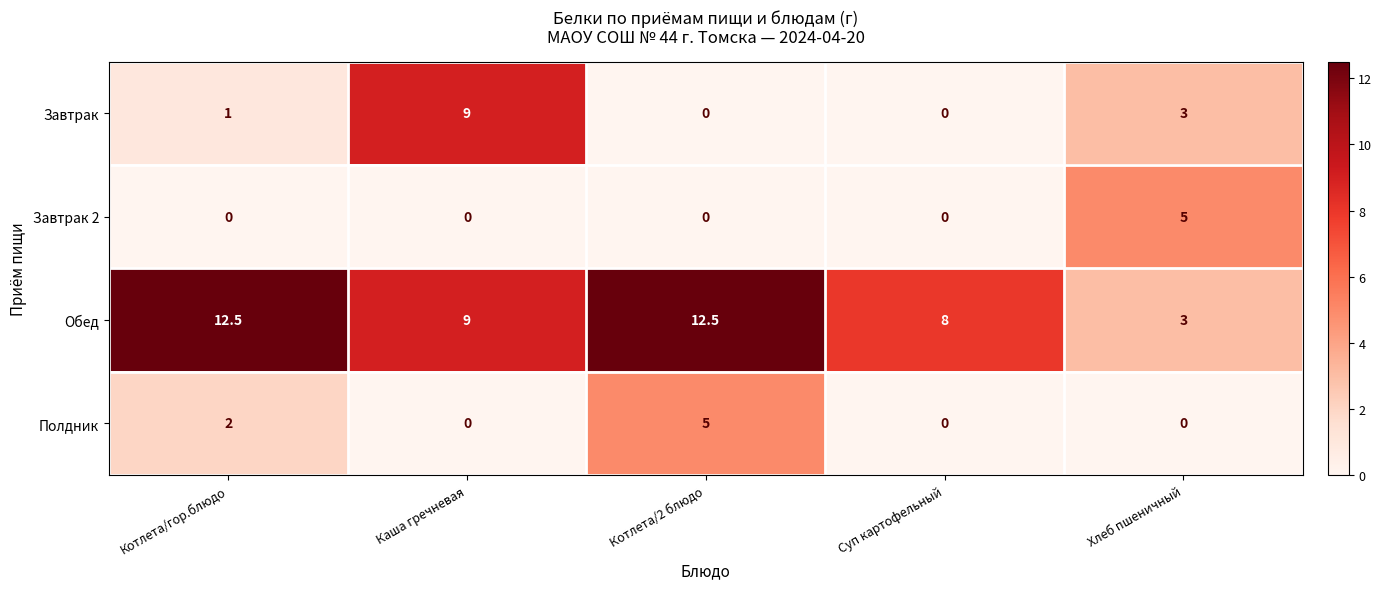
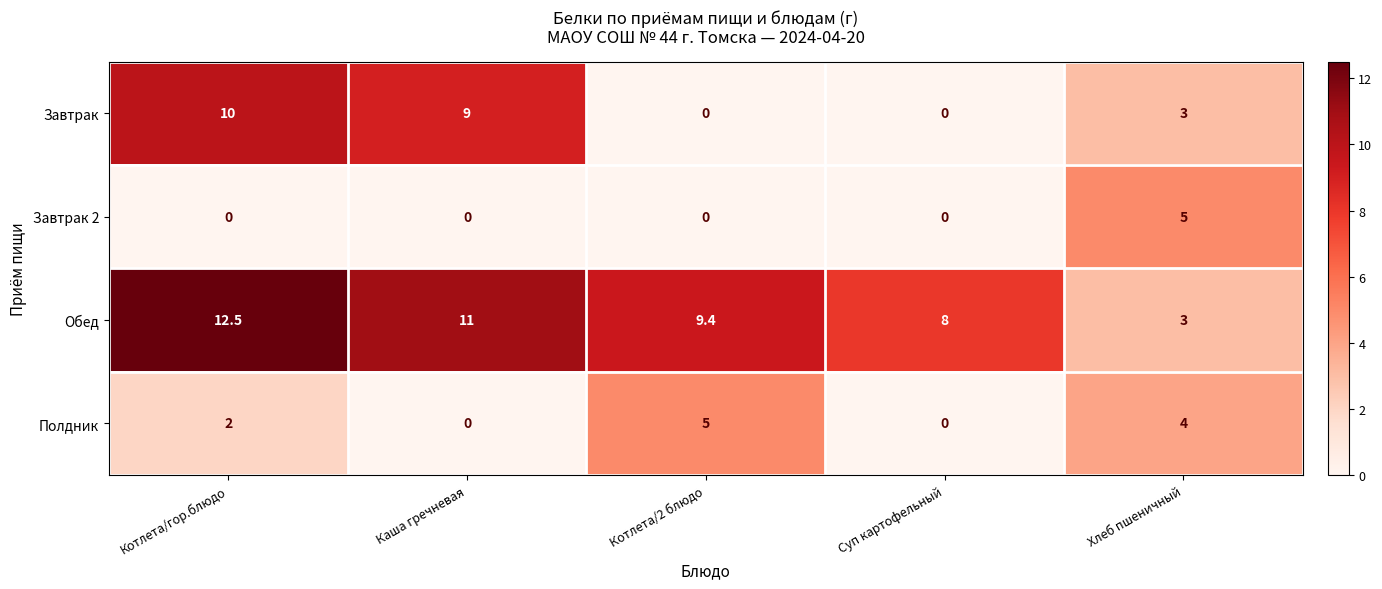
  {
    "Завтрак": {
-     "Котлета/гор.блюдо": 1,
+     "Котлета/гор.блюдо": 10,
      "Каша гречневая": 9,
      "Котлета/2 блюдо": 0,
      "Суп картофельный": 0,
      "Хлеб пшеничный": 3
    },
    "Завтрак 2": {
      "Котлета/гор.блюдо": 0,
      "Каша гречневая": 0,
      "Котлета/2 блюдо": 0,
      "Суп картофельный": 0,
      "Хлеб пшеничный": 5
    },
    "Обед": {
      "Котлета/гор.блюдо": 12.5,
-     "Каша гречневая": 9,
-     "Котлета/2 блюдо": 12.5,
+     "Каша гречневая": 11,
+     "Котлета/2 блюдо": 9.4,
      "Суп картофельный": 8,
      "Хлеб пшеничный": 3
    },
    "Полдник": {
      "Котлета/гор.блюдо": 2,
      "Каша гречневая": 0,
      "Котлета/2 блюдо": 5,
      "Суп картофельный": 0,
-     "Хлеб пшеничный": 0
+     "Хлеб пшеничный": 4
    }
  }
